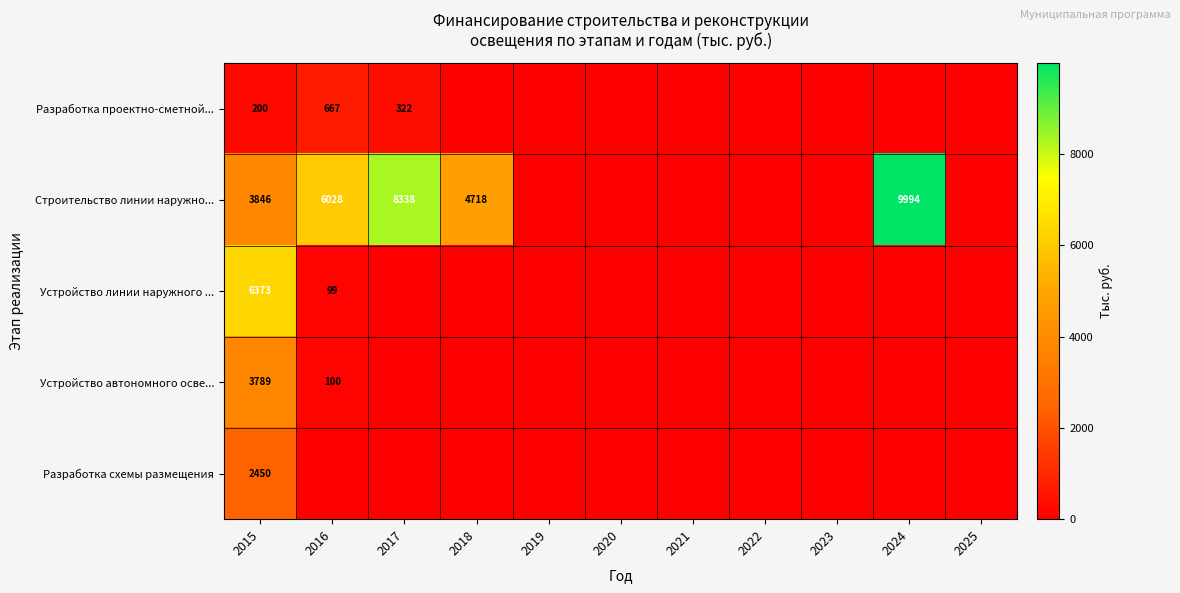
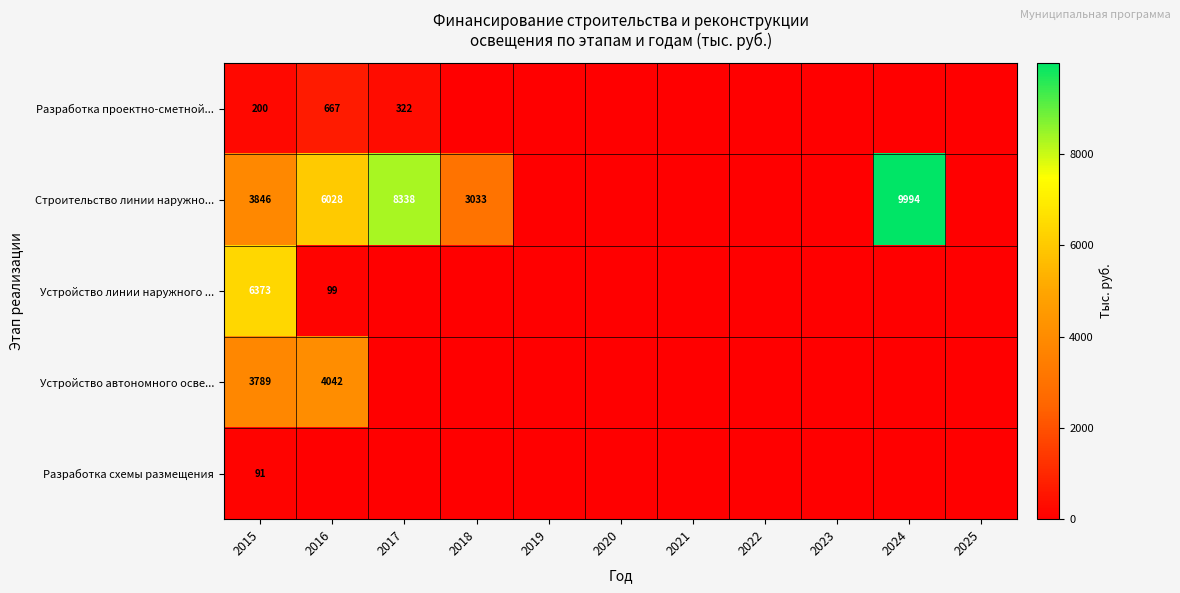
  {
    "Разработка проектно-сметной...": {
      "2015": 200,
      "2016": 667,
      "2017": 322
    },
    "Строительство линии наружно...": {
      "2015": 3846,
      "2016": 6028,
      "2017": 8338,
-     "2018": 4718,
+     "2018": 3033,
      "2024": 9994
    },
    "Устройство линии наружного ...": {
      "2015": 6373,
      "2016": 99
    },
    "Устройство автономного осве...": {
      "2015": 3789,
-     "2016": 100
+     "2016": 4042
    },
    "Разработка схемы размещения": {
-     "2015": 2450
+     "2015": 91
    }
  }
